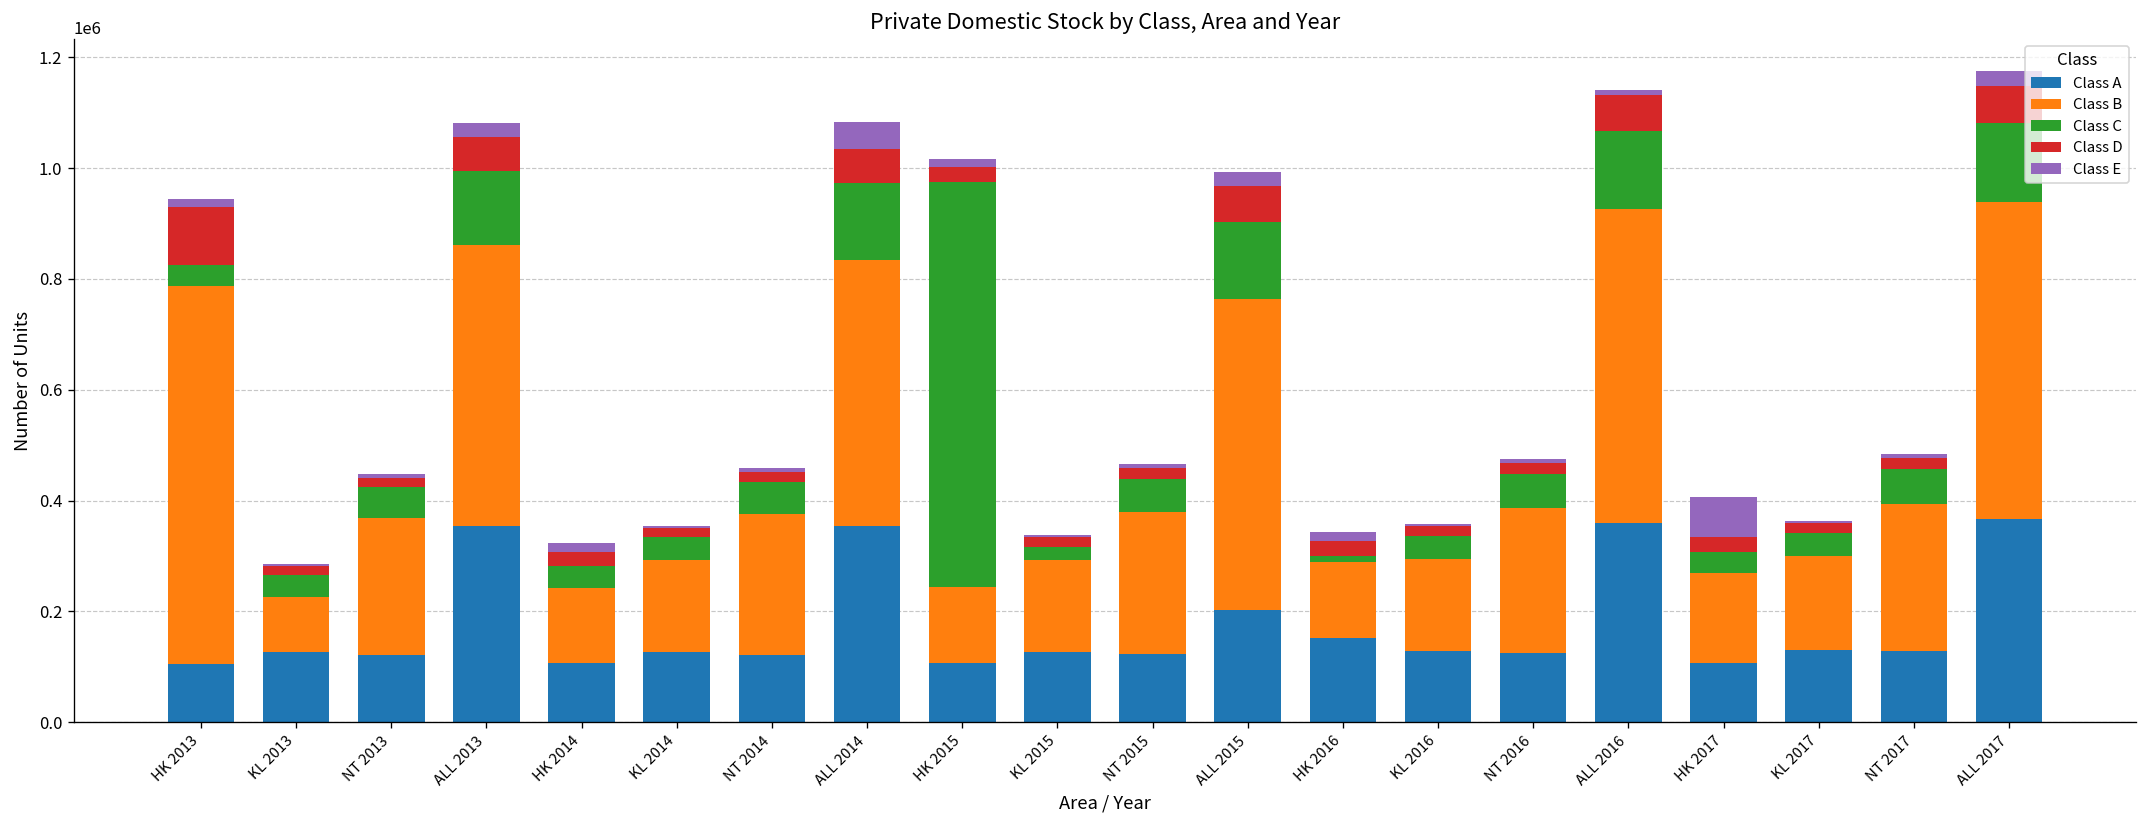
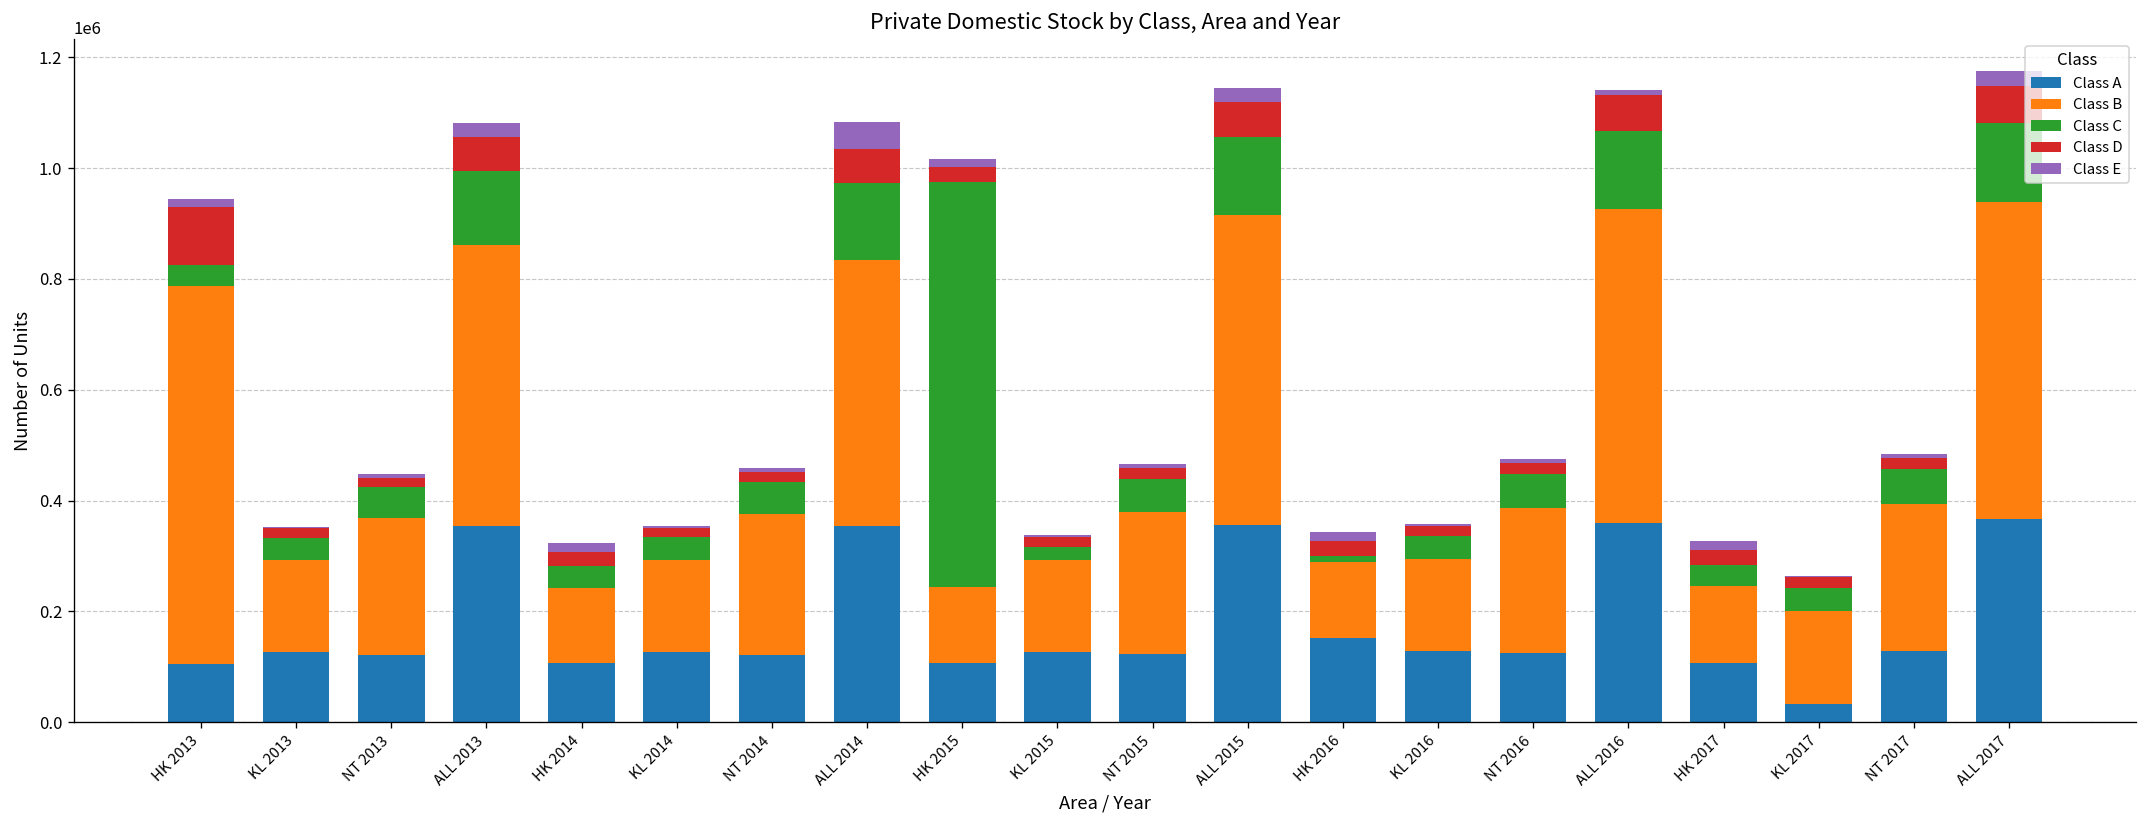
  {
    "Class A": {
      "HK 2013": 110000,
      "KL 2013": 130000,
      "NT 2013": 120000,
      "ALL 2013": 350000,
      "HK 2014": 110000,
      "KL 2014": 130000,
      "NT 2014": 120000,
      "ALL 2014": 350000,
      "HK 2015": 110000,
      "KL 2015": 130000,
      "NT 2015": 120000,
-     "ALL 2015": 200000,
+     "ALL 2015": 360000,
      "HK 2016": 150000,
      "KL 2016": 130000,
      "NT 2016": 120000,
      "ALL 2016": 360000,
      "HK 2017": 110000,
-     "KL 2017": 130000,
+     "KL 2017": 30000,
      "NT 2017": 130000,
      "ALL 2017": 370000
    },
    "Class B": {
      "HK 2013": 680000,
-     "KL 2013": 100000,
+     "KL 2013": 170000,
      "NT 2013": 250000,
      "ALL 2013": 510000,
      "HK 2014": 140000,
      "KL 2014": 170000,
      "NT 2014": 250000,
      "ALL 2014": 480000,
      "HK 2015": 140000,
      "KL 2015": 170000,
      "NT 2015": 260000,
      "ALL 2015": 560000,
      "HK 2016": 140000,
      "KL 2016": 170000,
      "NT 2016": 260000,
      "ALL 2016": 570000,
-     "HK 2017": 160000,
+     "HK 2017": 140000,
      "KL 2017": 170000,
      "NT 2017": 270000,
      "ALL 2017": 570000
    },
    "Class C": {
      "HK 2013": 40000,
      "KL 2013": 40000,
      "NT 2013": 60000,
      "ALL 2013": 130000,
      "HK 2014": 40000,
      "KL 2014": 40000,
      "NT 2014": 60000,
      "ALL 2014": 140000,
      "HK 2015": 730000,
      "KL 2015": 20000,
      "NT 2015": 60000,
      "ALL 2015": 140000,
      "HK 2016": 10000,
      "KL 2016": 40000,
      "NT 2016": 60000,
      "ALL 2016": 140000,
      "HK 2017": 40000,
      "KL 2017": 40000,
      "NT 2017": 60000,
      "ALL 2017": 140000
    },
    "Class D": {
      "HK 2013": 100000,
      "KL 2013": 20000,
      "NT 2013": 20000,
      "ALL 2013": 60000,
      "HK 2014": 30000,
      "KL 2014": 20000,
      "NT 2014": 20000,
      "ALL 2014": 60000,
      "HK 2015": 30000,
      "KL 2015": 20000,
      "NT 2015": 20000,
      "ALL 2015": 60000,
      "HK 2016": 30000,
      "KL 2016": 20000,
      "NT 2016": 20000,
      "ALL 2016": 60000,
      "HK 2017": 30000,
      "KL 2017": 20000,
      "NT 2017": 20000,
      "ALL 2017": 70000
    },
    "Class E": {
      "HK 2013": 20000,
      "NT 2013": 10000,
      "ALL 2013": 30000,
      "HK 2014": 20000,
      "NT 2014": 10000,
      "ALL 2014": 50000,
      "HK 2015": 20000,
      "NT 2015": 10000,
      "ALL 2015": 30000,
      "HK 2016": 20000,
      "NT 2016": 10000,
      "ALL 2016": 10000,
-     "HK 2017": 70000,
+     "HK 2017": 20000,
      "NT 2017": 10000,
      "ALL 2017": 30000
    }
  }
